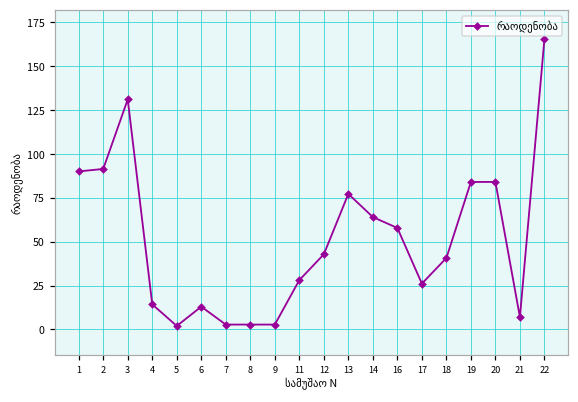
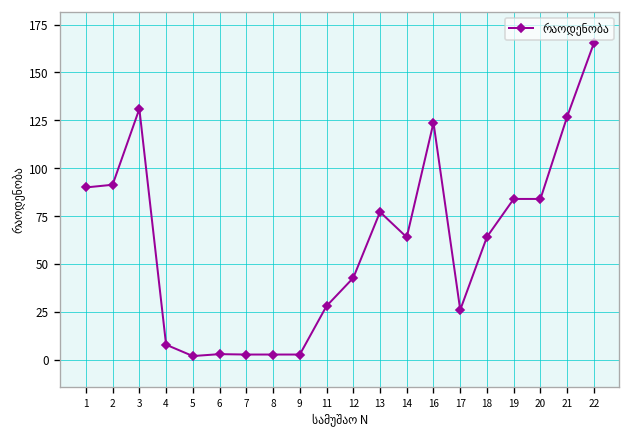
  {
    "1": 90,
    "2": 91,
    "3": 131,
-   "4": 14,
+   "4": 8,
    "5": 2,
-   "6": 13,
+   "6": 3,
    "7": 3,
    "8": 3,
    "9": 3,
    "11": 28,
    "12": 43,
    "13": 77,
    "14": 64,
-   "16": 58,
+   "16": 124,
    "17": 26,
-   "18": 41,
+   "18": 64,
    "19": 84,
    "20": 84,
-   "21": 7,
+   "21": 127,
    "22": 165
  }
